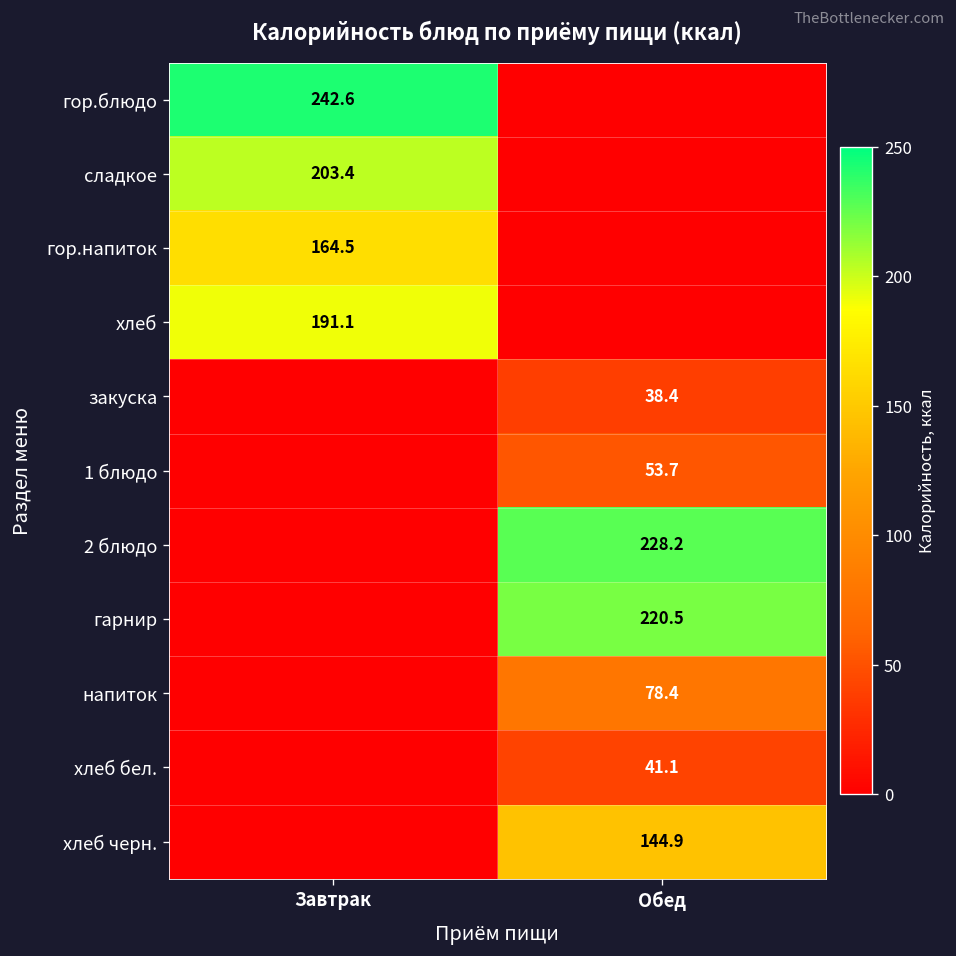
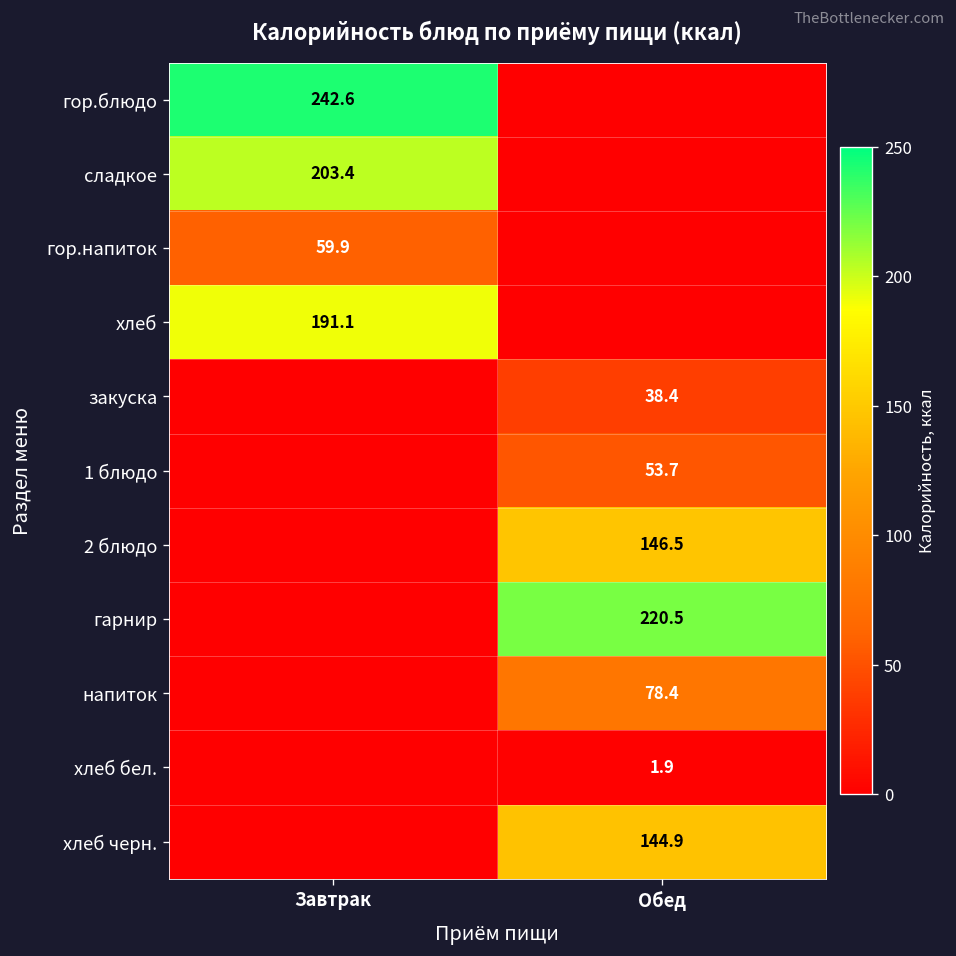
  {
    "гор.блюдо": {
      "Завтрак": 242.6
    },
    "сладкое": {
      "Завтрак": 203.4
    },
    "гор.напиток": {
-     "Завтрак": 164.5
+     "Завтрак": 59.9
    },
    "хлеб": {
      "Завтрак": 191.1
    },
    "закуска": {
      "Обед": 38.4
    },
    "1 блюдо": {
      "Обед": 53.7
    },
    "2 блюдо": {
-     "Обед": 228.2
+     "Обед": 146.5
    },
    "гарнир": {
      "Обед": 220.5
    },
    "напиток": {
      "Обед": 78.4
    },
    "хлеб бел.": {
-     "Обед": 41.1
+     "Обед": 1.9
    },
    "хлеб черн.": {
      "Обед": 144.9
    }
  }
